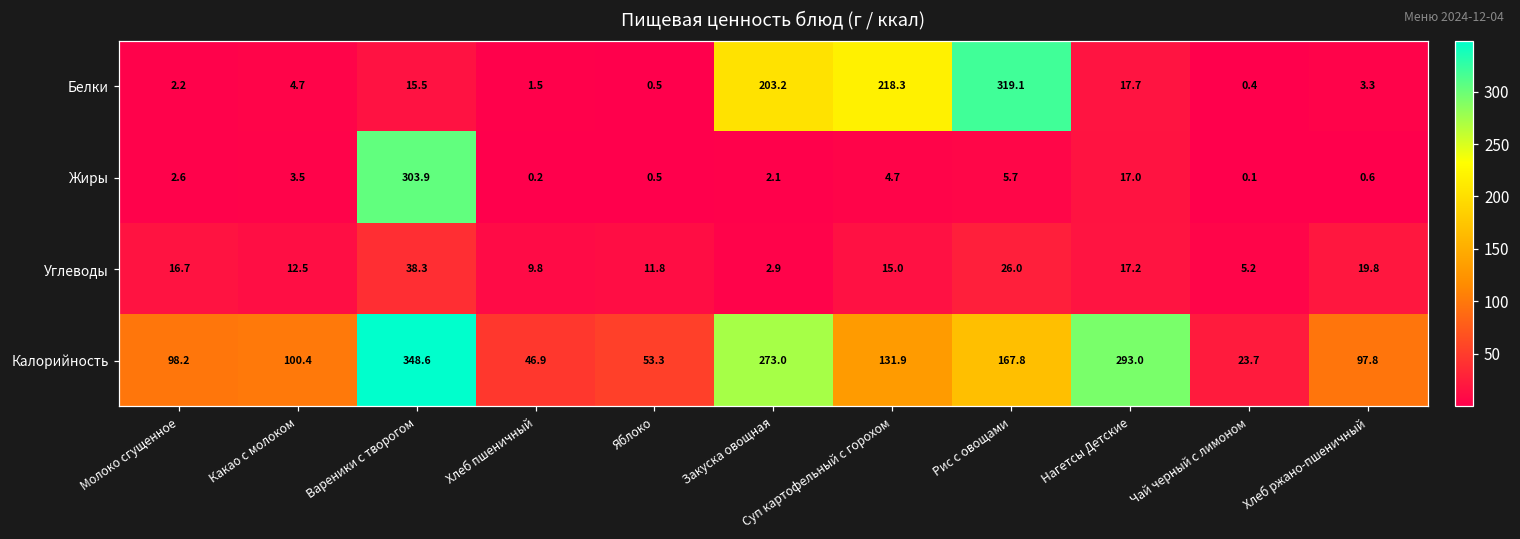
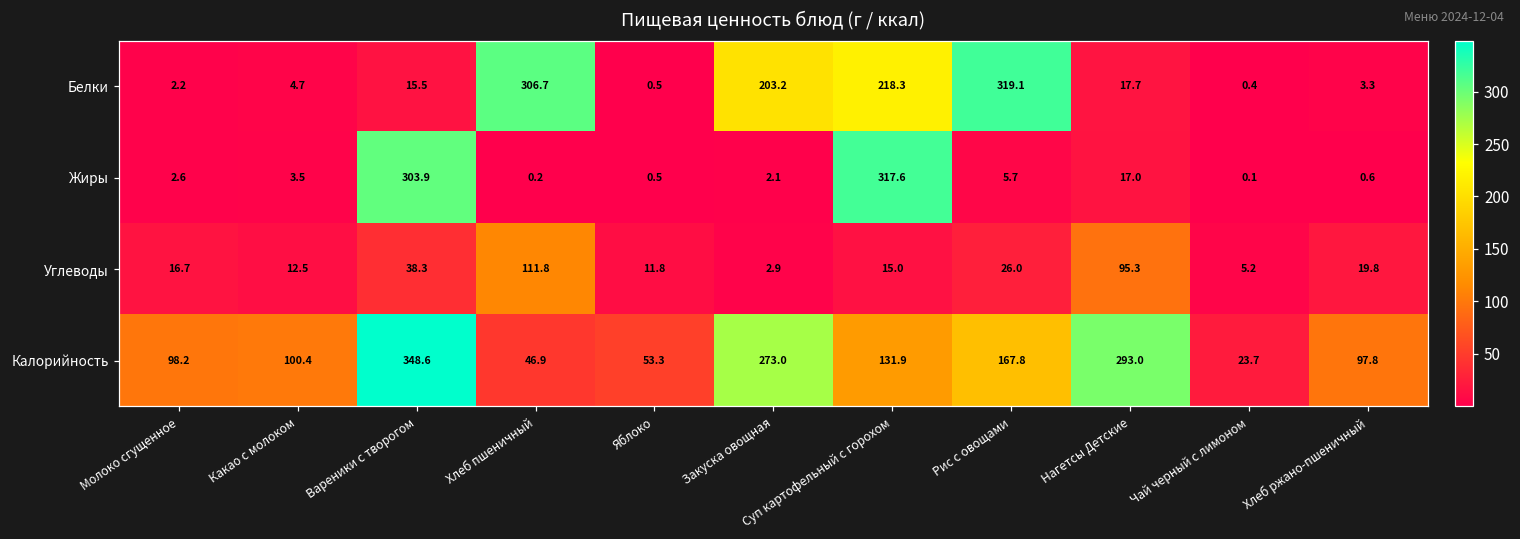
  {
    "Белки": {
      "Молоко сгущенное": 2.2,
      "Какао с молоком": 4.7,
      "Вареники с творогом": 15.5,
-     "Хлеб пшеничный": 1.5,
+     "Хлеб пшеничный": 306.7,
      "Яблоко": 0.5,
      "Закуска овощная": 203.2,
      "Суп картофельный с горохом": 218.3,
      "Рис с овощами": 319.1,
      "Нагетсы Детские": 17.7,
      "Чай черный с лимоном": 0.4,
      "Хлеб ржано-пшеничный": 3.3
    },
    "Жиры": {
      "Молоко сгущенное": 2.6,
      "Какао с молоком": 3.5,
      "Вареники с творогом": 303.9,
      "Хлеб пшеничный": 0.2,
      "Яблоко": 0.5,
      "Закуска овощная": 2.1,
-     "Суп картофельный с горохом": 4.7,
+     "Суп картофельный с горохом": 317.6,
      "Рис с овощами": 5.7,
      "Нагетсы Детские": 17.0,
      "Чай черный с лимоном": 0.1,
      "Хлеб ржано-пшеничный": 0.6
    },
    "Углеводы": {
      "Молоко сгущенное": 16.7,
      "Какао с молоком": 12.5,
      "Вареники с творогом": 38.3,
-     "Хлеб пшеничный": 9.8,
+     "Хлеб пшеничный": 111.8,
      "Яблоко": 11.8,
      "Закуска овощная": 2.9,
      "Суп картофельный с горохом": 15.0,
      "Рис с овощами": 26.0,
-     "Нагетсы Детские": 17.2,
+     "Нагетсы Детские": 95.3,
      "Чай черный с лимоном": 5.2,
      "Хлеб ржано-пшеничный": 19.8
    },
    "Калорийность": {
      "Молоко сгущенное": 98.2,
      "Какао с молоком": 100.4,
      "Вареники с творогом": 348.6,
      "Хлеб пшеничный": 46.9,
      "Яблоко": 53.3,
      "Закуска овощная": 273.0,
      "Суп картофельный с горохом": 131.9,
      "Рис с овощами": 167.8,
      "Нагетсы Детские": 293.0,
      "Чай черный с лимоном": 23.7,
      "Хлеб ржано-пшеничный": 97.8
    }
  }
